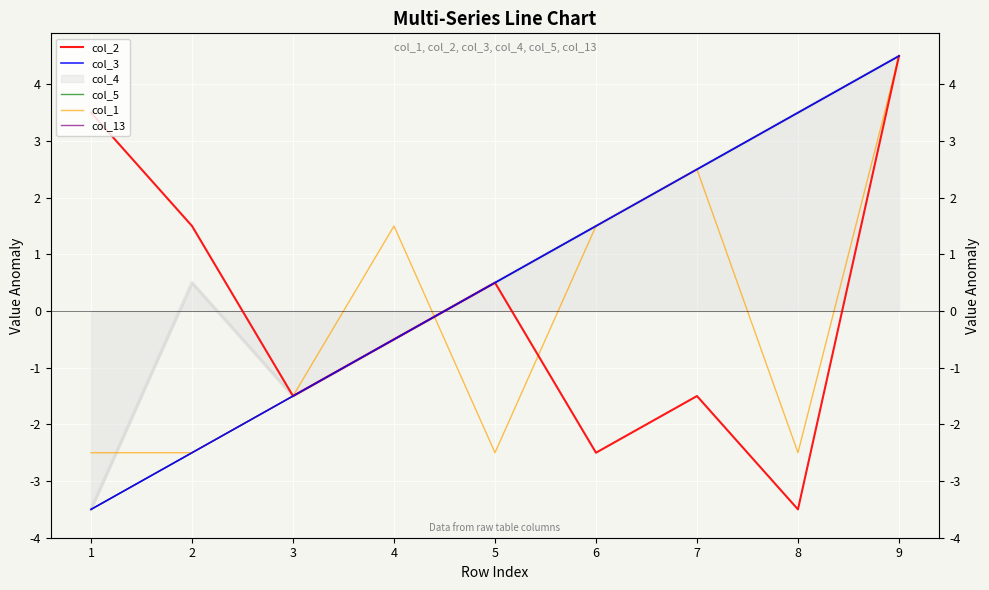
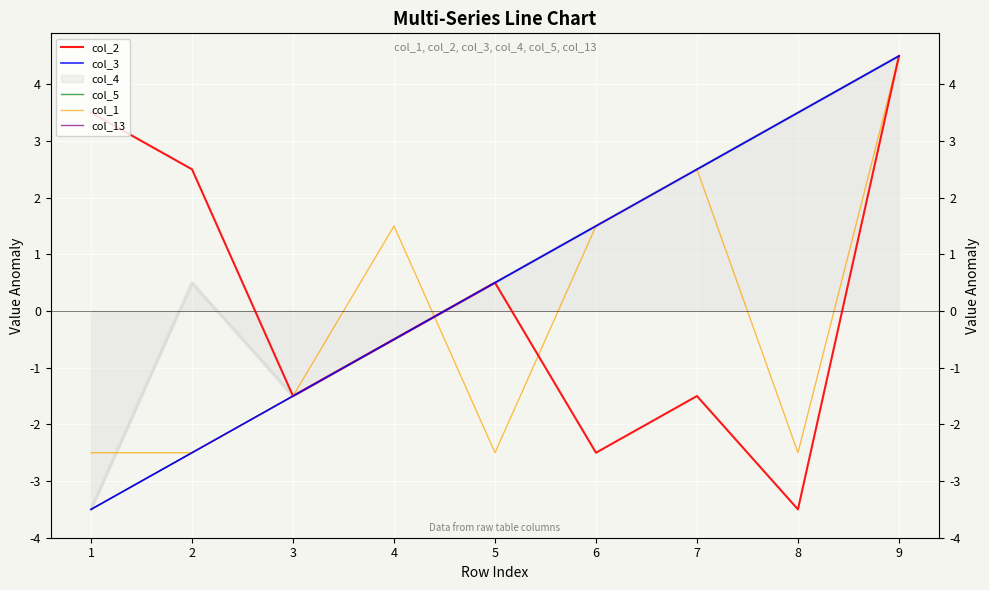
  {
    "col_2": {
-     "2": 1.5,
+     "2": 2.5,
      "6": -2.5,
      "7": -1.5,
      "8": -3.5
    },
    "col_1": {
      "1": -2.5,
      "4": 1.5,
      "5": -2.5,
      "8": -2.5
    }
  }
